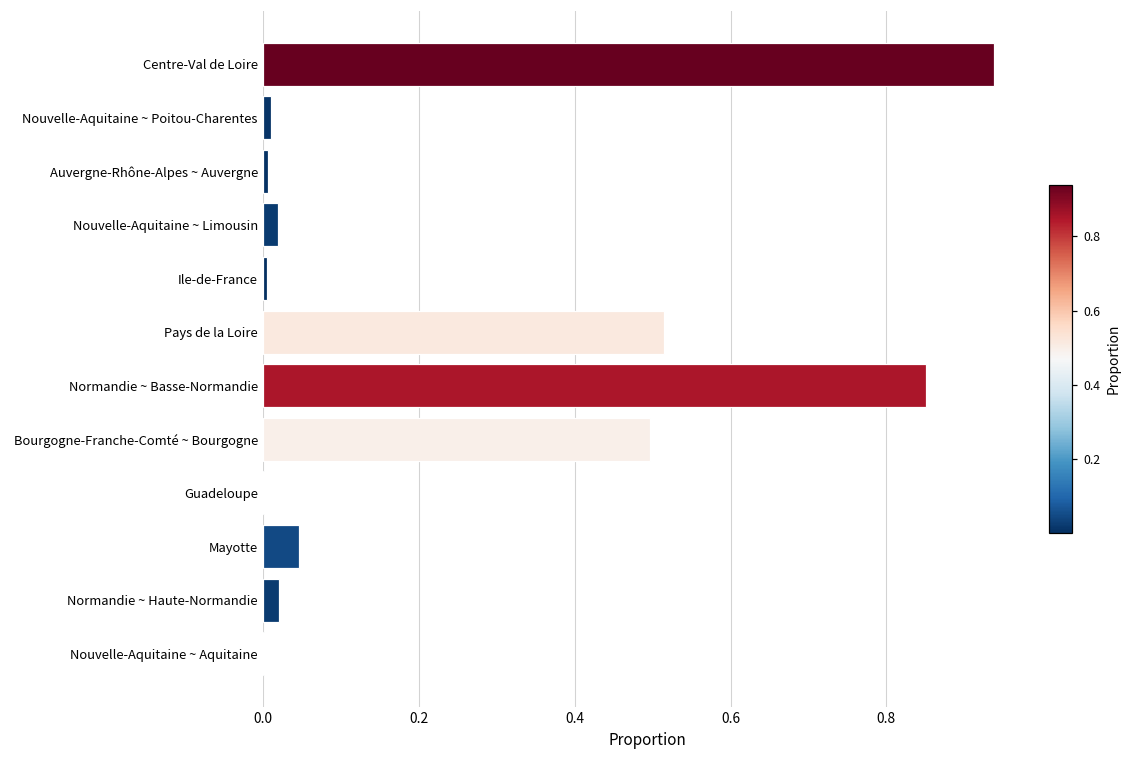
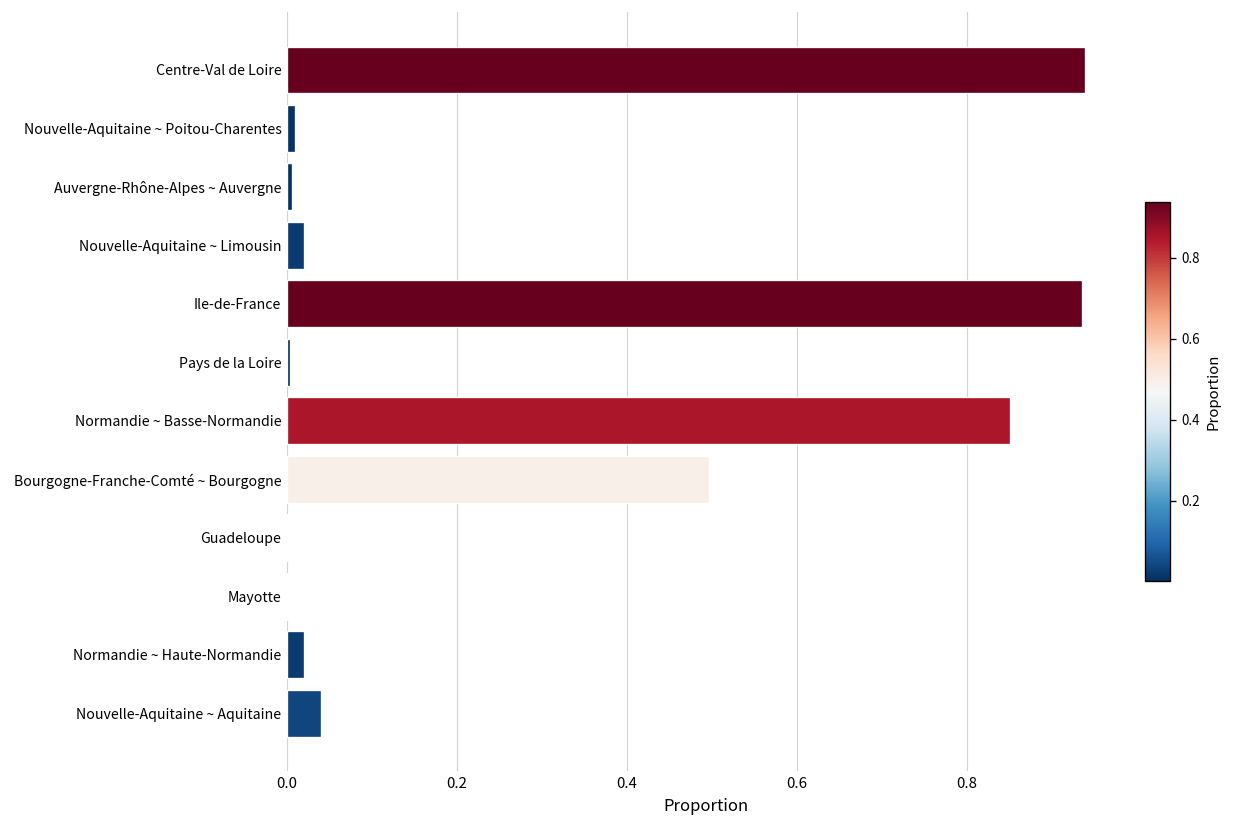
  {
    "Centre-Val de Loire": 0.94,
    "Nouvelle-Aquitaine ~ Poitou-Charentes": 0.01,
    "Auvergne-Rhône-Alpes ~ Auvergne": 0.01,
    "Nouvelle-Aquitaine ~ Limousin": 0.02,
-   "Ile-de-France": 0.00,
-   "Pays de la Loire": 0.51,
+   "Ile-de-France": 0.94,
+   "Pays de la Loire": 0.00,
    "Normandie ~ Basse-Normandie": 0.85,
    "Bourgogne-Franche-Comté ~ Bourgogne": 0.50,
-   "Mayotte": 0.05,
+   "Mayotte": 0.00,
    "Normandie ~ Haute-Normandie": 0.02,
-   "Nouvelle-Aquitaine ~ Aquitaine": 0.00
+   "Nouvelle-Aquitaine ~ Aquitaine": 0.04
  }
